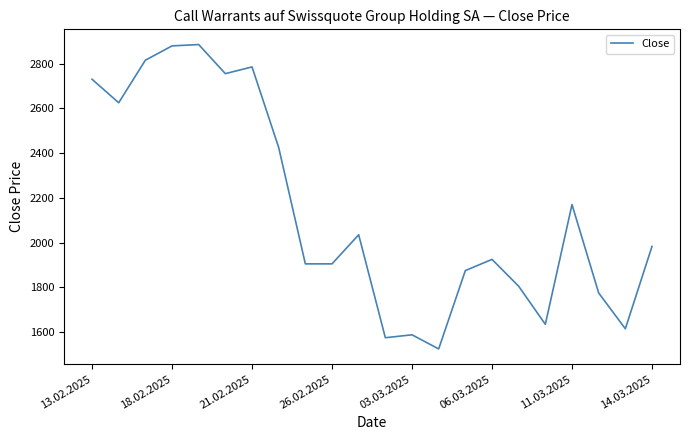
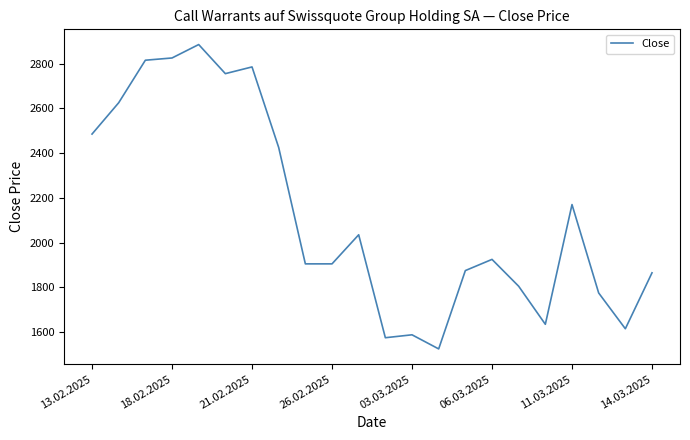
  {
-   "13.02.2025": 2730,
-   "18.02.2025": 2880,
+   "13.02.2025": 2490,
+   "18.02.2025": 2830,
    "21.02.2025": 2790,
    "26.02.2025": 1910,
    "03.03.2025": 1590,
    "06.03.2025": 1930,
    "11.03.2025": 2170,
-   "14.03.2025": 1980
+   "14.03.2025": 1870
  }
